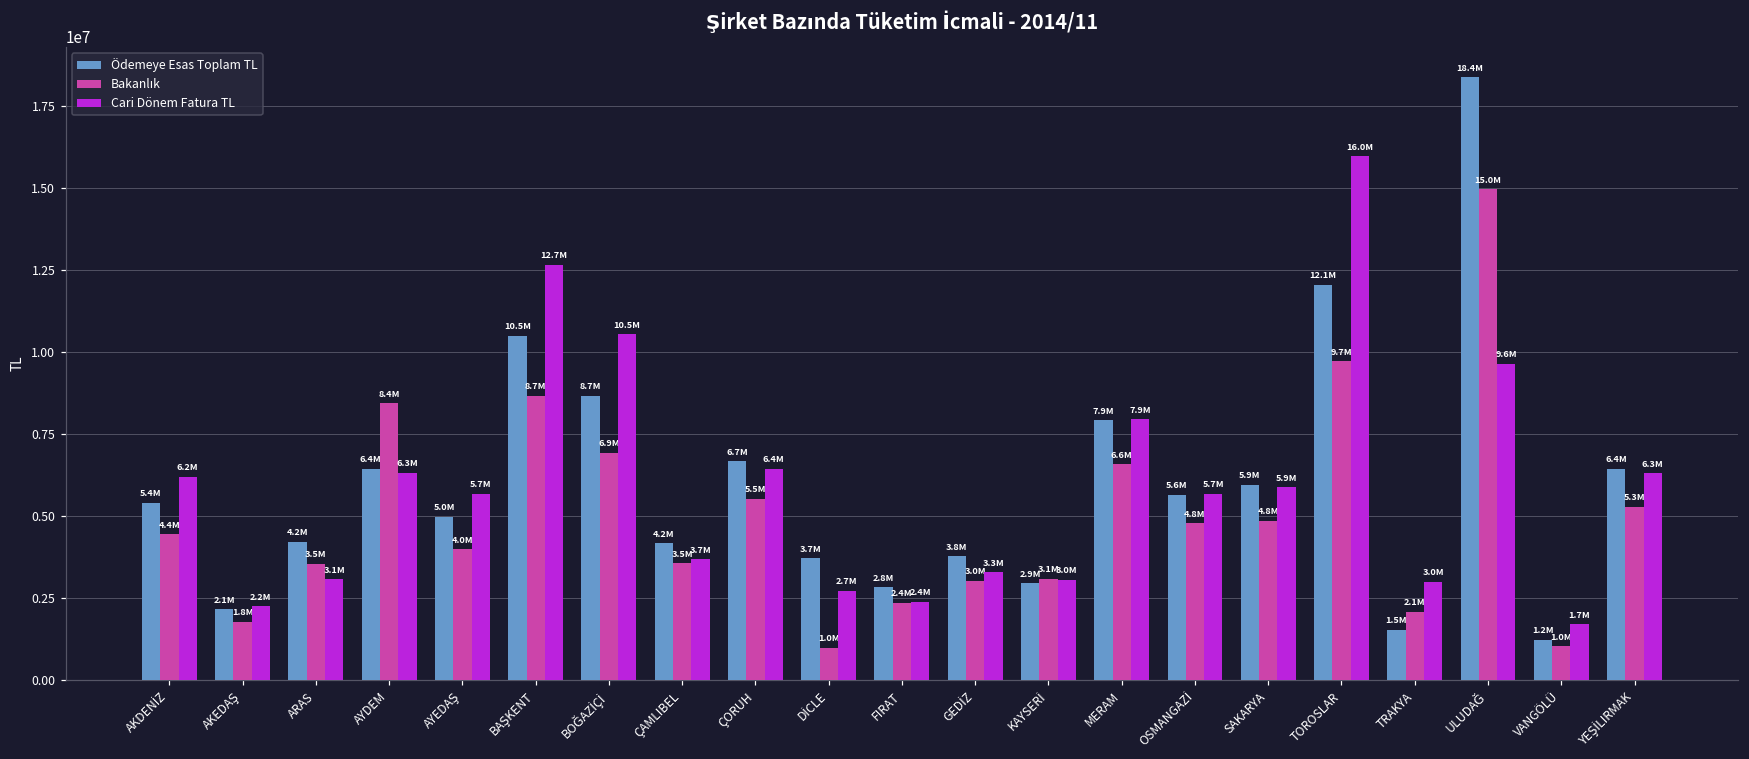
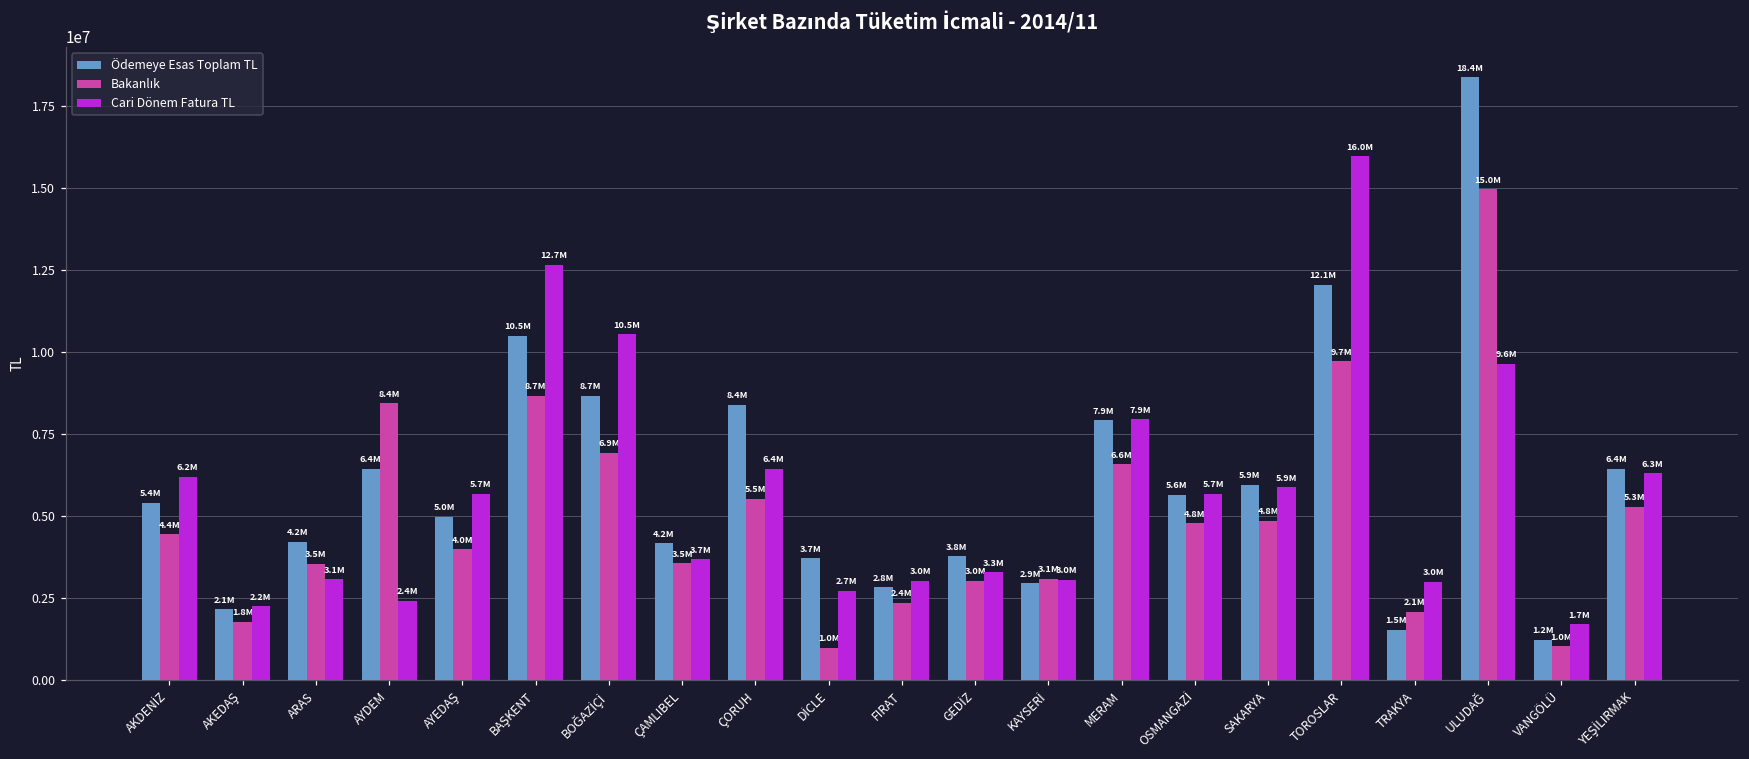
  {
    "Ödemeye Esas Toplam TL": {
      "AKDENİZ": "5.4M",
      "AKEDAŞ": "2.1M",
      "ARAS": "4.2M",
      "AYDEM": "6.4M",
      "AYEDAŞ": "5.0M",
      "BAŞKENT": "10.5M",
      "BOĞAZİÇİ": "8.7M",
      "ÇAMLIBEL": "4.2M",
-     "ÇORUH": "6.7M",
+     "ÇORUH": "8.4M",
      "DİCLE": "3.7M",
      "FIRAT": "2.8M",
      "GEDİZ": "3.8M",
      "KAYSERİ": "2.9M",
      "MERAM": "7.9M",
      "OSMANGAZİ": "5.6M",
      "SAKARYA": "5.9M",
      "TOROSLAR": "12.1M",
      "TRAKYA": "1.5M",
      "ULUDAĞ": "18.4M",
      "VANGÖLÜ": "1.2M",
      "YEŞİLIRMAK": "6.4M"
    },
    "Bakanlık": {
      "AKDENİZ": "4.4M",
      "AKEDAŞ": "1.8M",
      "ARAS": "3.5M",
      "AYDEM": "8.4M",
      "AYEDAŞ": "4.0M",
      "BAŞKENT": "8.7M",
      "BOĞAZİÇİ": "6.9M",
      "ÇAMLIBEL": "3.5M",
      "ÇORUH": "5.5M",
      "DİCLE": "1.0M",
      "FIRAT": "2.4M",
      "GEDİZ": "3.0M",
      "KAYSERİ": "3.1M",
      "MERAM": "6.6M",
      "OSMANGAZİ": "4.8M",
      "SAKARYA": "4.8M",
      "TOROSLAR": "9.7M",
      "TRAKYA": "2.1M",
      "ULUDAĞ": "15.0M",
      "VANGÖLÜ": "1.0M",
      "YEŞİLIRMAK": "5.3M"
    },
    "Cari Dönem Fatura TL": {
      "AKDENİZ": "6.2M",
      "AKEDAŞ": "2.2M",
      "ARAS": "3.1M",
-     "AYDEM": "6.3M",
+     "AYDEM": "2.4M",
      "AYEDAŞ": "5.7M",
      "BAŞKENT": "12.7M",
      "BOĞAZİÇİ": "10.5M",
      "ÇAMLIBEL": "3.7M",
      "ÇORUH": "6.4M",
      "DİCLE": "2.7M",
-     "FIRAT": "2.4M",
+     "FIRAT": "3.0M",
      "GEDİZ": "3.3M",
      "KAYSERİ": "3.0M",
      "MERAM": "7.9M",
      "OSMANGAZİ": "5.7M",
      "SAKARYA": "5.9M",
      "TOROSLAR": "16.0M",
      "TRAKYA": "3.0M",
      "ULUDAĞ": "9.6M",
      "VANGÖLÜ": "1.7M",
      "YEŞİLIRMAK": "6.3M"
    }
  }
